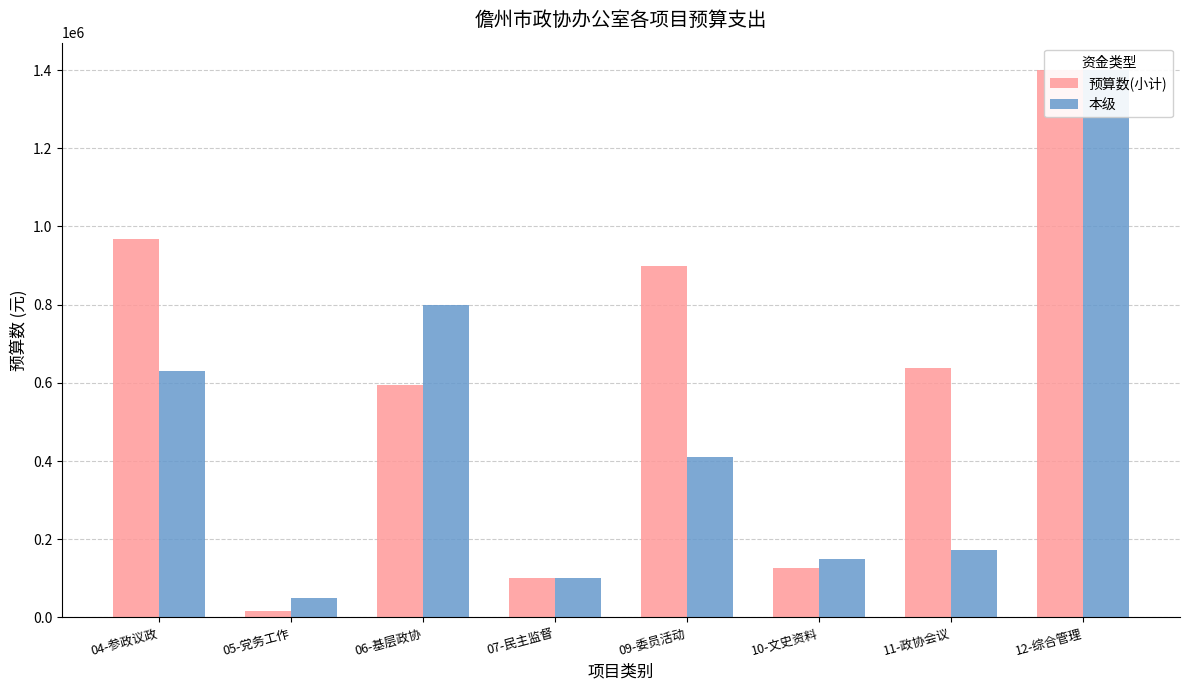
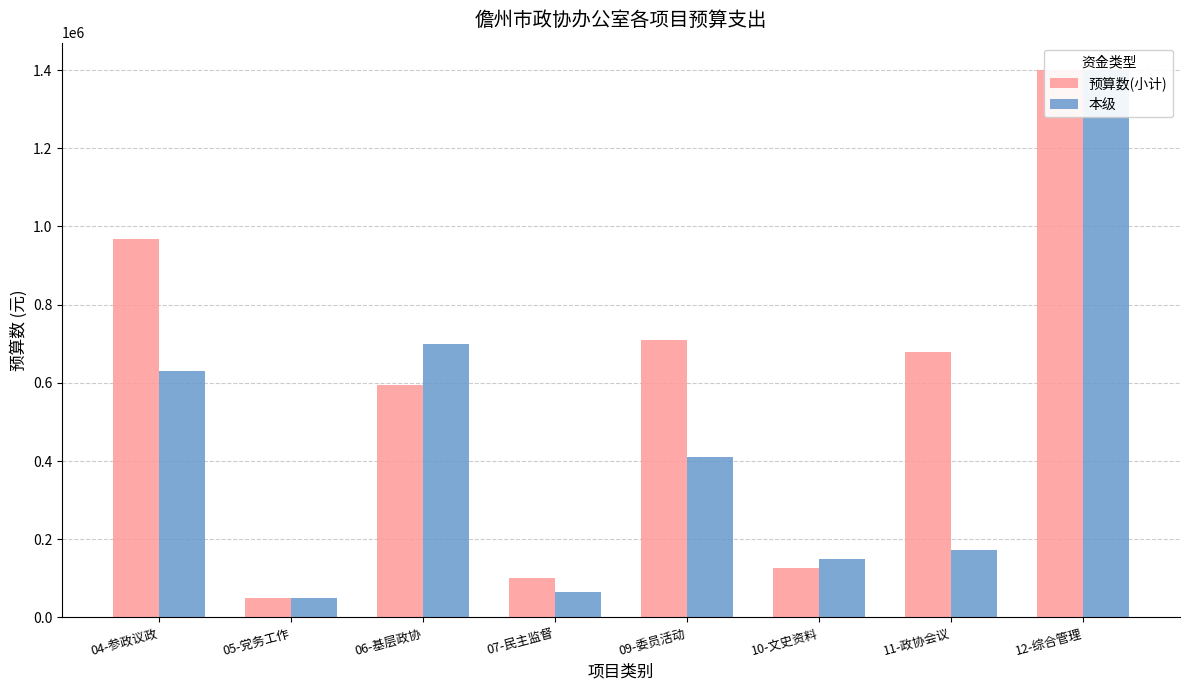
  {
    "预算数(小计)": {
      "04-参政议政": 970000,
-     "05-党务工作": 20000,
+     "05-党务工作": 50000,
      "06-基层政协": 600000,
      "07-民主监督": 100000,
-     "09-委员活动": 900000,
+     "09-委员活动": 710000,
      "10-文史资料": 130000,
-     "11-政协会议": 640000
+     "11-政协会议": 680000
    },
    "本级": {
      "04-参政议政": 630000,
      "05-党务工作": 50000,
-     "06-基层政协": 800000,
-     "07-民主监督": 100000,
+     "06-基层政协": 700000,
+     "07-民主监督": 70000,
      "09-委员活动": 410000,
      "10-文史资料": 150000,
      "11-政协会议": 170000
    }
  }
